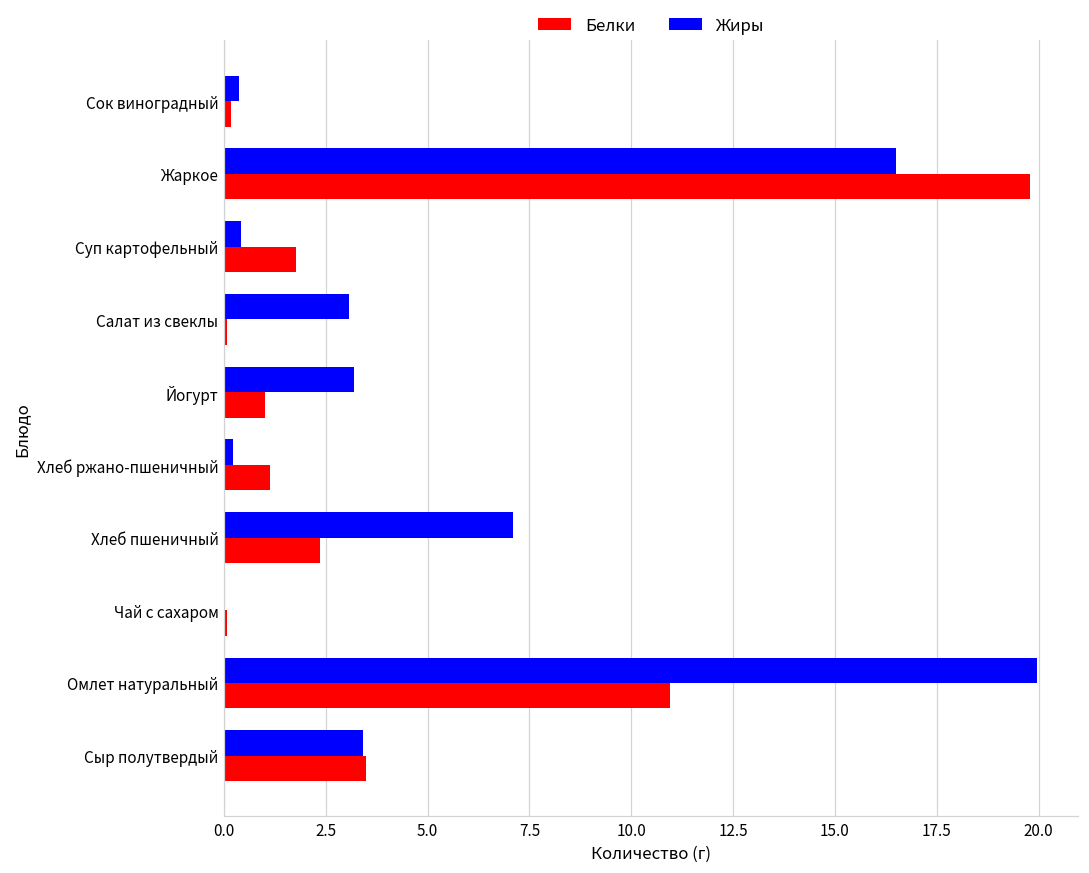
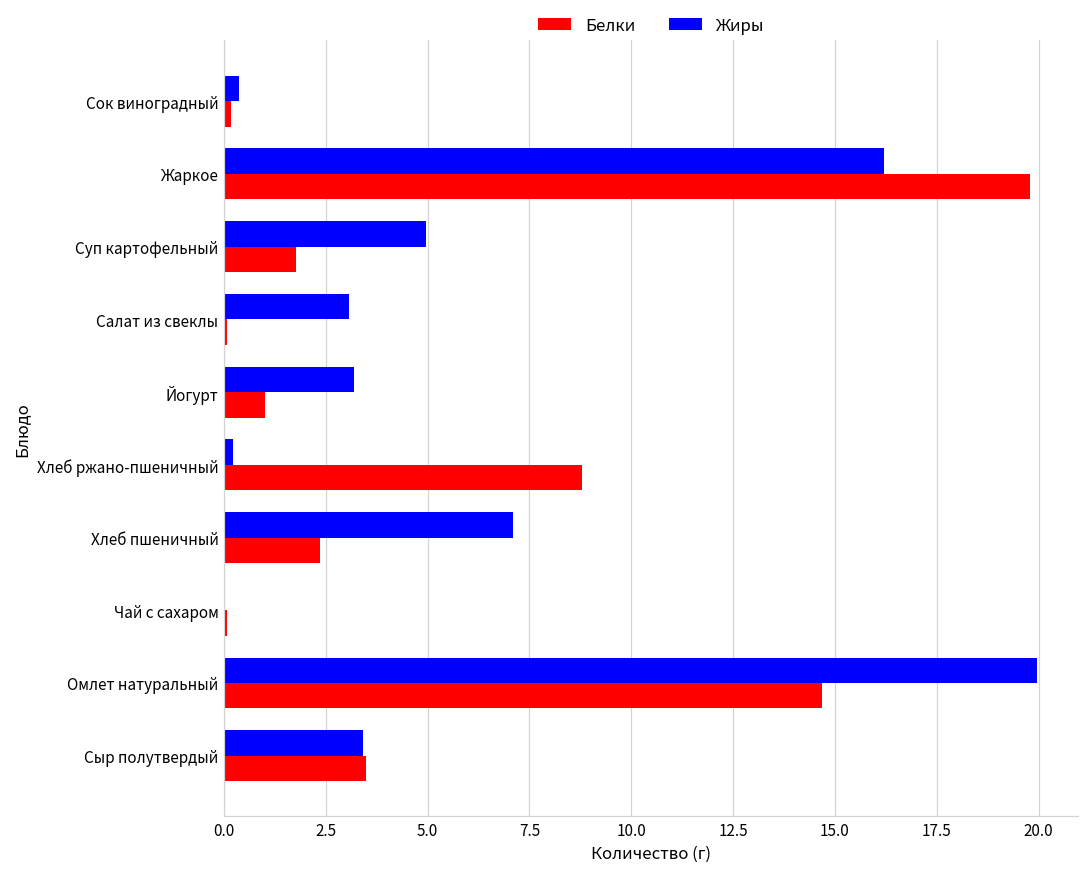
  {
    "Белки": {
      "Сок виноградный": 0.2,
      "Жаркое": 19.8,
      "Суп картофельный": 1.8,
      "Салат из свеклы": 0.1,
      "Йогурт": 1.0,
-     "Хлеб ржано-пшеничный": 1.1,
+     "Хлеб ржано-пшеничный": 8.8,
      "Хлеб пшеничный": 2.4,
      "Чай с сахаром": 0.1,
-     "Омлет натуральный": 10.9,
+     "Омлет натуральный": 14.7,
      "Сыр полутвердый": 3.5
    },
    "Жиры": {
      "Сок виноградный": 0.4,
-     "Жаркое": 16.5,
-     "Суп картофельный": 0.4,
+     "Жаркое": 16.2,
+     "Суп картофельный": 5.0,
      "Салат из свеклы": 3.1,
      "Йогурт": 3.2,
      "Хлеб ржано-пшеничный": 0.2,
      "Хлеб пшеничный": 7.1,
      "Омлет натуральный": 20.0,
      "Сыр полутвердый": 3.4
    }
  }
